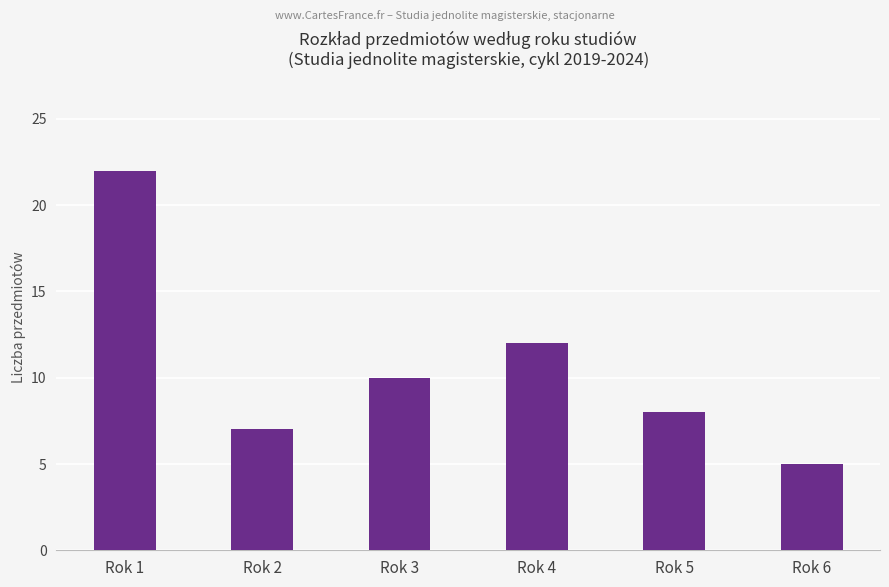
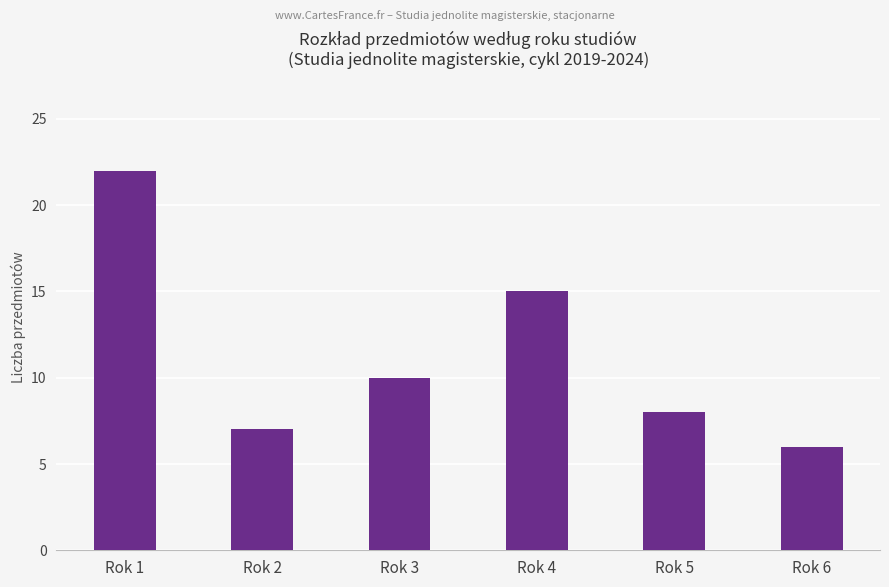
  {
    "Rok 1": 22,
    "Rok 2": 7,
    "Rok 3": 10,
-   "Rok 4": 12,
+   "Rok 4": 15,
    "Rok 5": 8,
-   "Rok 6": 5
+   "Rok 6": 6
  }
